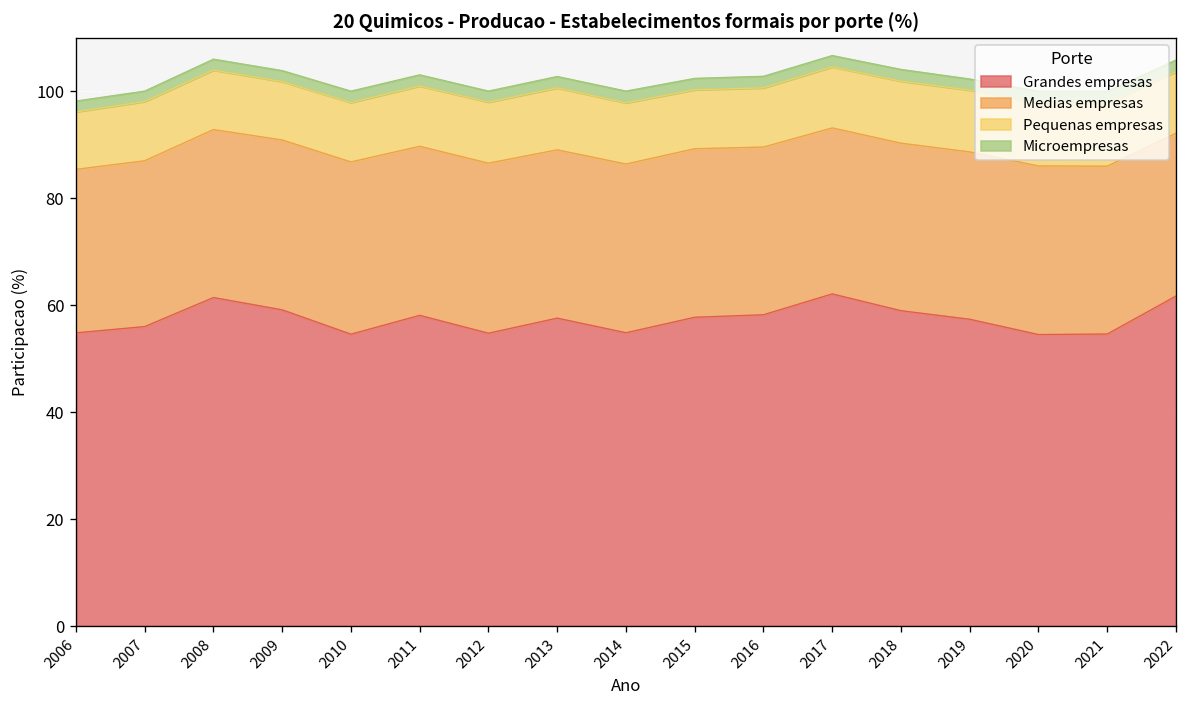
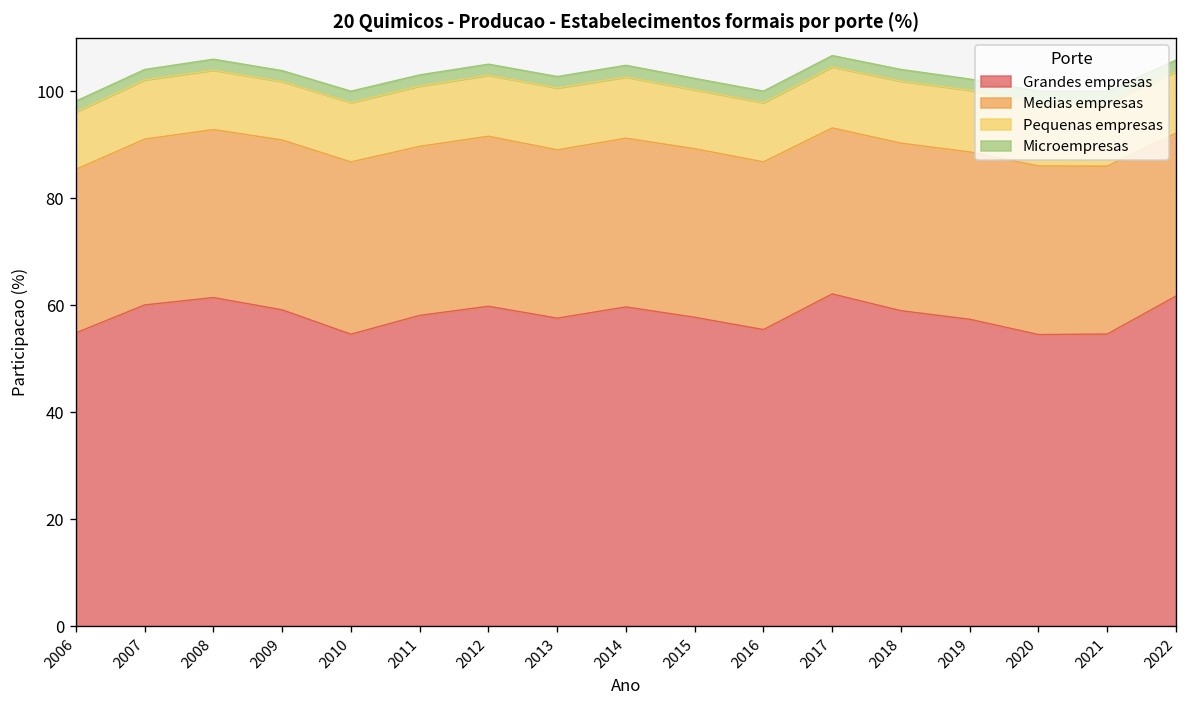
  {
    "Grandes empresas": {
      "2006": 55,
-     "2007": 56,
+     "2007": 60,
      "2008": 61,
      "2009": 59,
      "2010": 55,
      "2011": 58,
-     "2012": 55,
+     "2012": 60,
      "2013": 58,
-     "2014": 55,
+     "2014": 60,
      "2015": 58,
-     "2016": 58,
+     "2016": 55,
      "2017": 62,
      "2018": 59,
      "2019": 57,
      "2020": 55,
      "2021": 55,
      "2022": 62
    },
    "Microempresas": {
      "2006": 2,
      "2007": 2,
      "2008": 2,
      "2009": 2,
      "2010": 2,
      "2011": 2,
      "2012": 2,
      "2013": 2,
      "2014": 2,
      "2015": 2,
      "2016": 2,
      "2017": 2,
      "2018": 2,
      "2019": 2,
      "2022": 2
    }
  }
